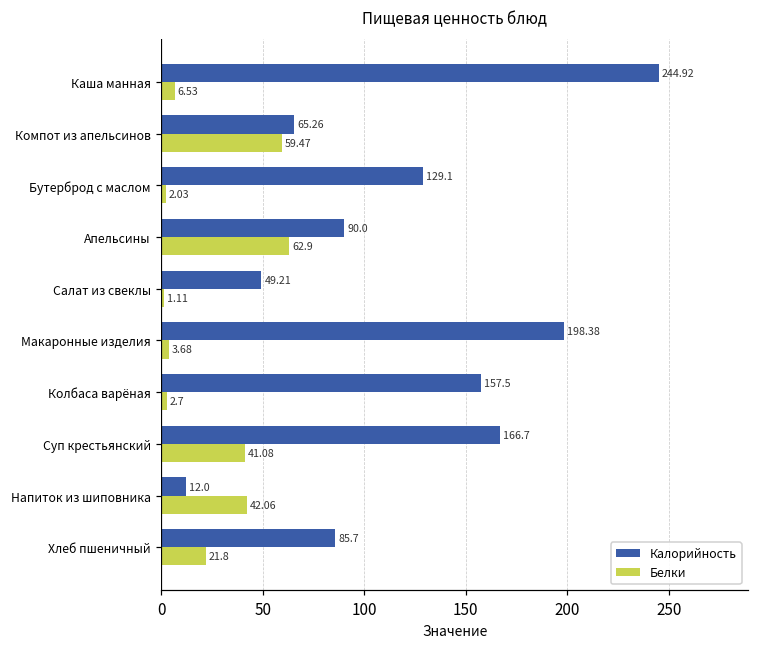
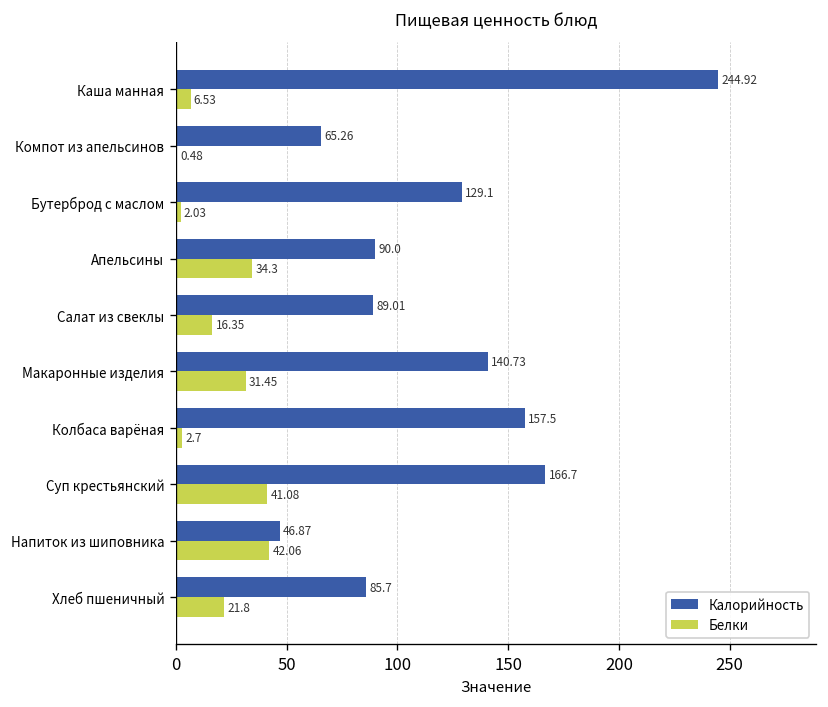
  {
    "Калорийность": {
      "Каша манная": 244.92,
      "Компот из апельсинов": 65.26,
      "Бутерброд с маслом": 129.1,
      "Апельсины": 90.0,
-     "Салат из свеклы": 49.21,
-     "Макаронные изделия": 198.38,
+     "Салат из свеклы": 89.01,
+     "Макаронные изделия": 140.73,
      "Колбаса варёная": 157.5,
      "Суп крестьянский": 166.7,
-     "Напиток из шиповника": 12.0,
+     "Напиток из шиповника": 46.87,
      "Хлеб пшеничный": 85.7
    },
    "Белки": {
      "Каша манная": 6.53,
-     "Компот из апельсинов": 59.47,
+     "Компот из апельсинов": 0.48,
      "Бутерброд с маслом": 2.03,
-     "Апельсины": 62.9,
-     "Салат из свеклы": 1.11,
-     "Макаронные изделия": 3.68,
+     "Апельсины": 34.3,
+     "Салат из свеклы": 16.35,
+     "Макаронные изделия": 31.45,
      "Колбаса варёная": 2.7,
      "Суп крестьянский": 41.08,
      "Напиток из шиповника": 42.06,
      "Хлеб пшеничный": 21.8
    }
  }
